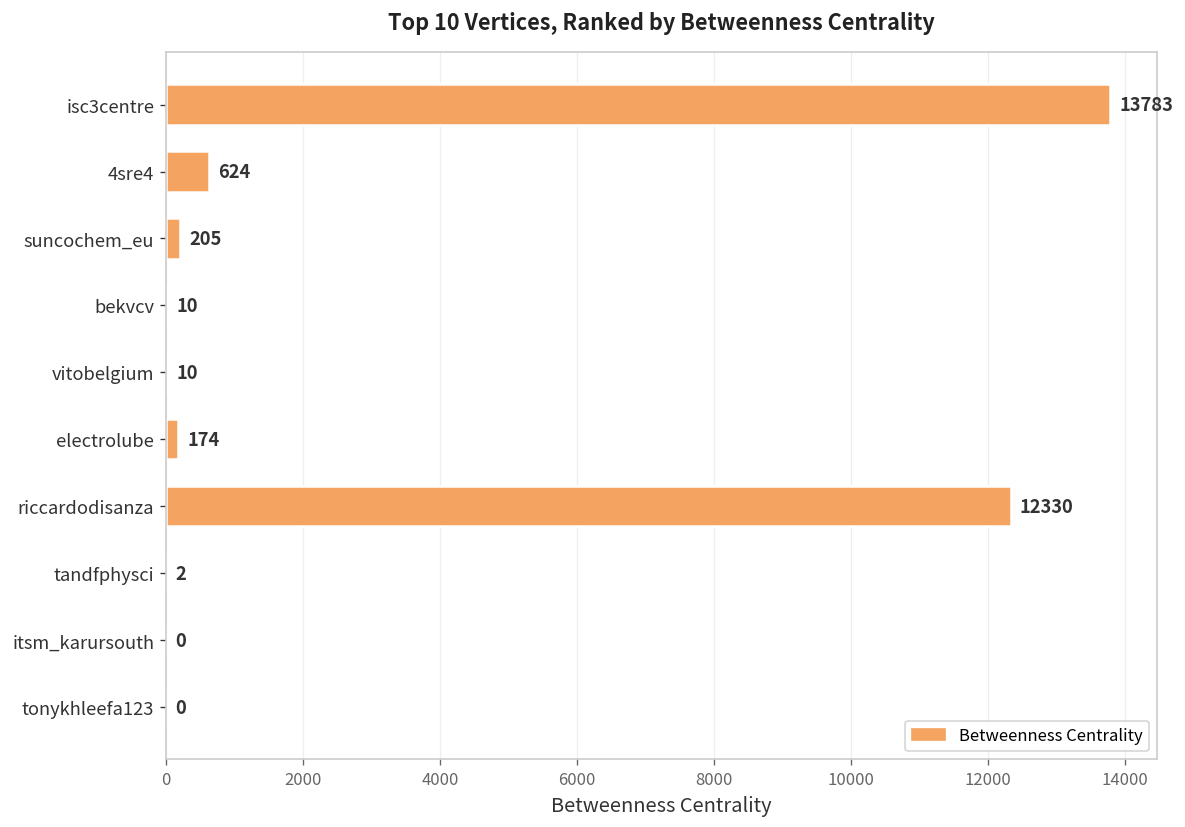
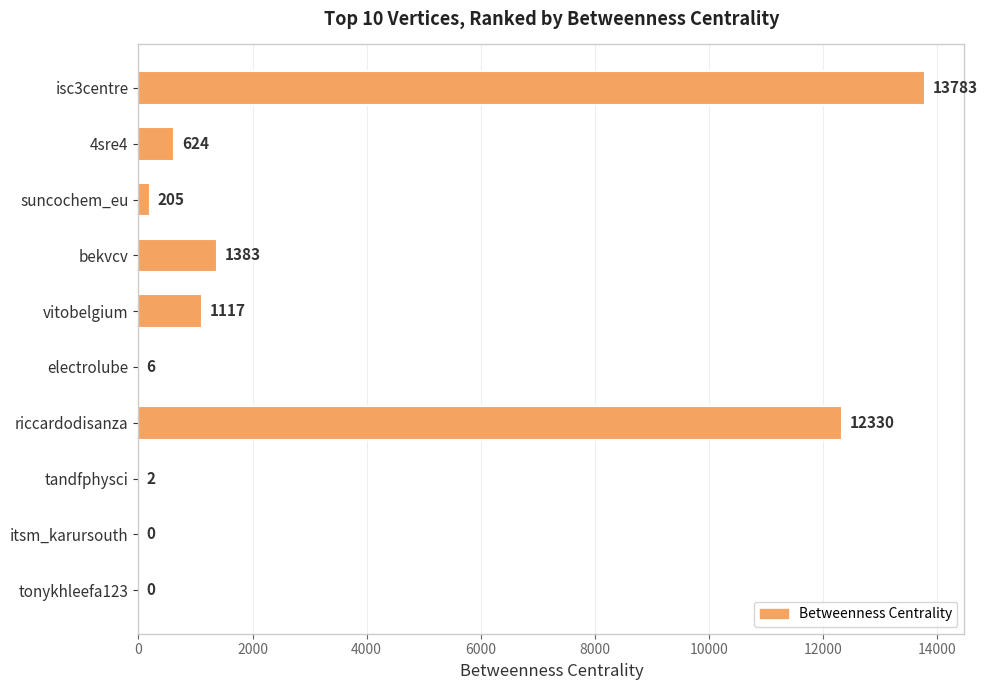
  {
    "isc3centre": 13783,
    "4sre4": 624,
    "suncochem_eu": 205,
-   "bekvcv": 10,
-   "vitobelgium": 10,
-   "electrolube": 174,
+   "bekvcv": 1383,
+   "vitobelgium": 1117,
+   "electrolube": 6,
    "riccardodisanza": 12330,
    "tandfphysci": 2,
    "itsm_karursouth": 0,
    "tonykhleefa123": 0
  }
